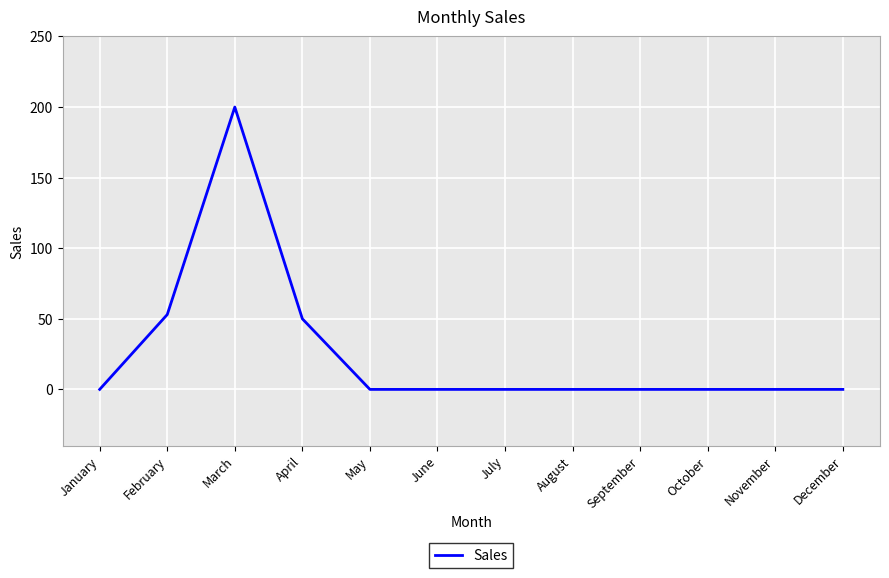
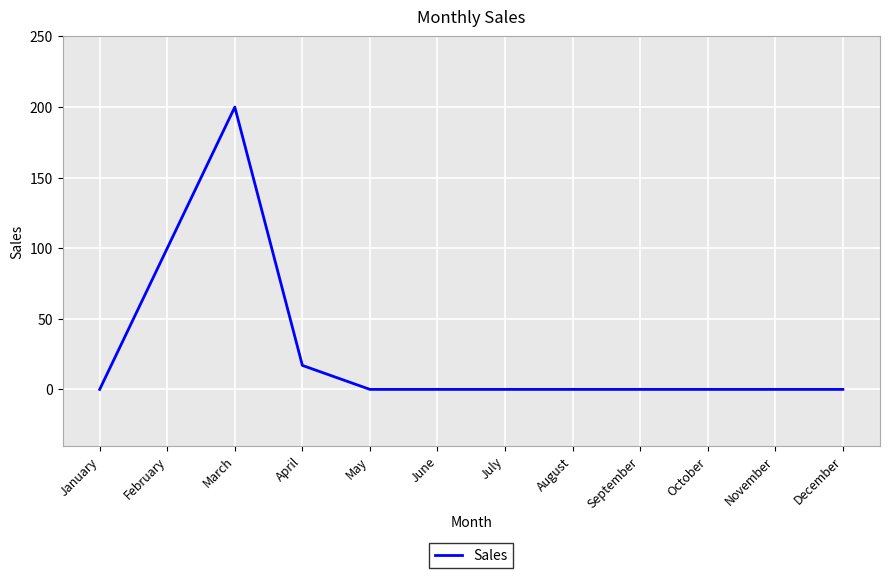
  {
    "January": 0,
-   "February": 53,
+   "February": 100,
    "March": 200,
-   "April": 50,
+   "April": 17,
    "May": 0,
    "June": 0,
    "July": 0,
    "August": 0,
    "September": 0,
    "October": 0,
    "November": 0,
    "December": 0
  }
